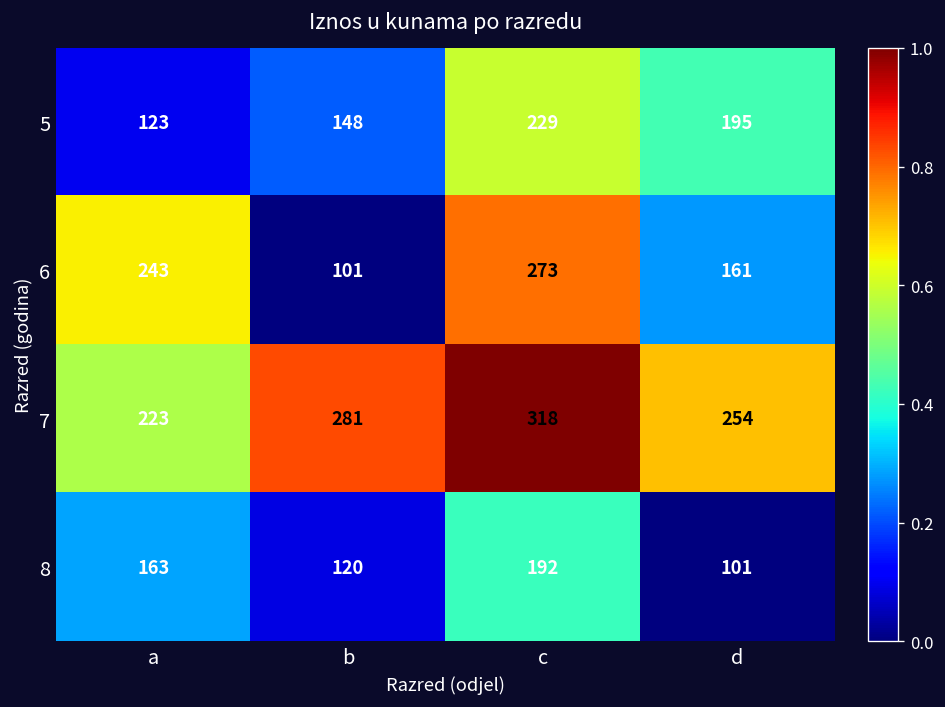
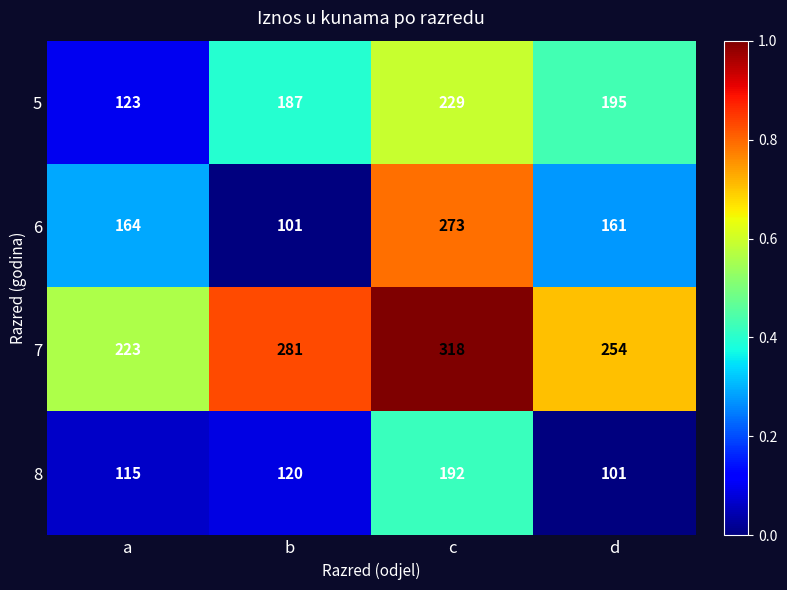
  {
    "5": {
      "a": 123,
-     "b": 148,
+     "b": 187,
      "c": 229,
      "d": 195
    },
    "6": {
-     "a": 243,
+     "a": 164,
      "b": 101,
      "c": 273,
      "d": 161
    },
    "7": {
      "a": 223,
      "b": 281,
      "c": 318,
      "d": 254
    },
    "8": {
-     "a": 163,
+     "a": 115,
      "b": 120,
      "c": 192,
      "d": 101
    }
  }
